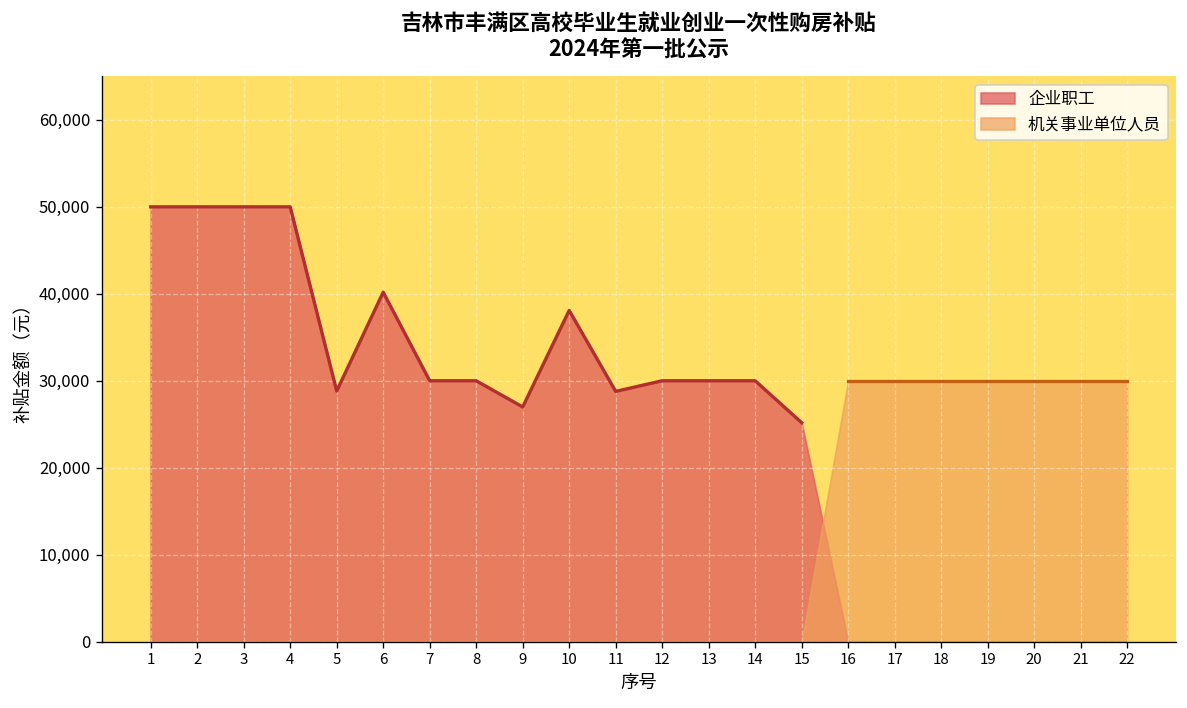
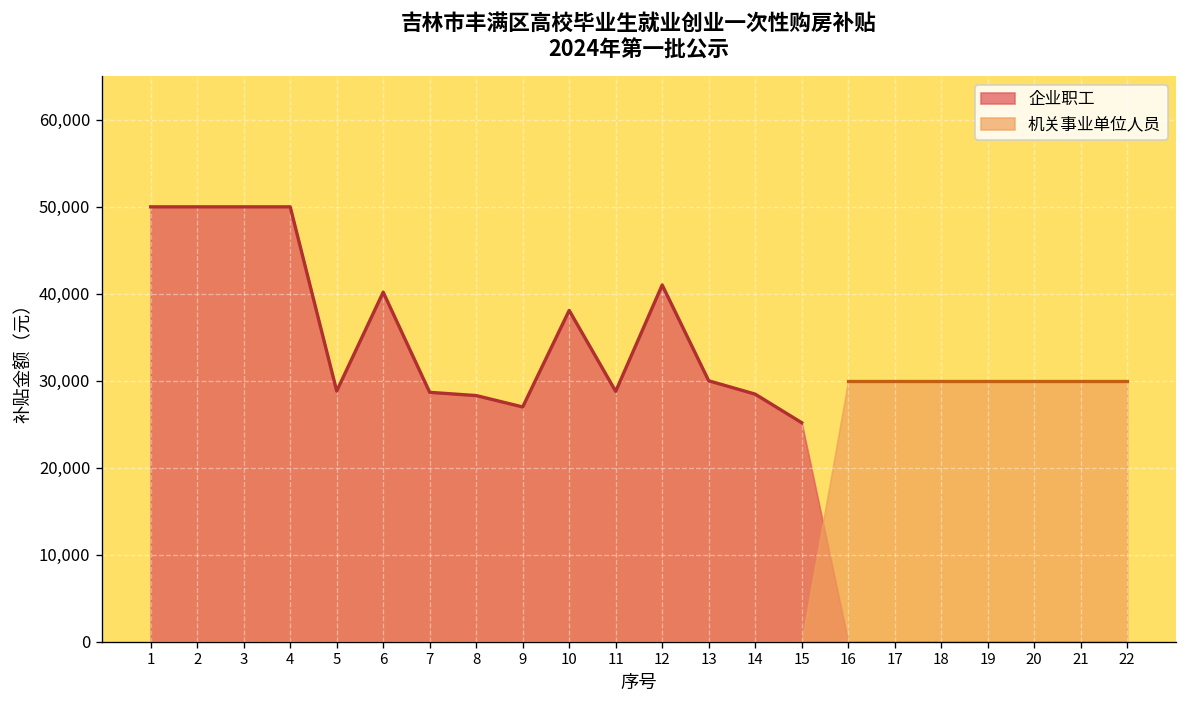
  {
    "企业职工": {
-     "7": "30,000",
-     "8": "30,000",
-     "12": "30,000",
-     "14": "30,000",
+     "7": "29,000",
+     "8": "28,000",
+     "12": "41,000",
+     "14": "28,000",
      "16": "0",
      "17": "0",
      "18": "0",
      "19": "0",
      "20": "0",
      "21": "0",
      "22": "0"
    },
    "机关事业单位人员": {
      "1": "0",
      "2": "0",
      "3": "0",
      "4": "0",
      "5": "0",
      "6": "0",
      "7": "0",
      "8": "0",
      "9": "0",
      "10": "0",
      "11": "0",
      "12": "0",
      "13": "0",
      "14": "0",
      "15": "0"
    }
  }
